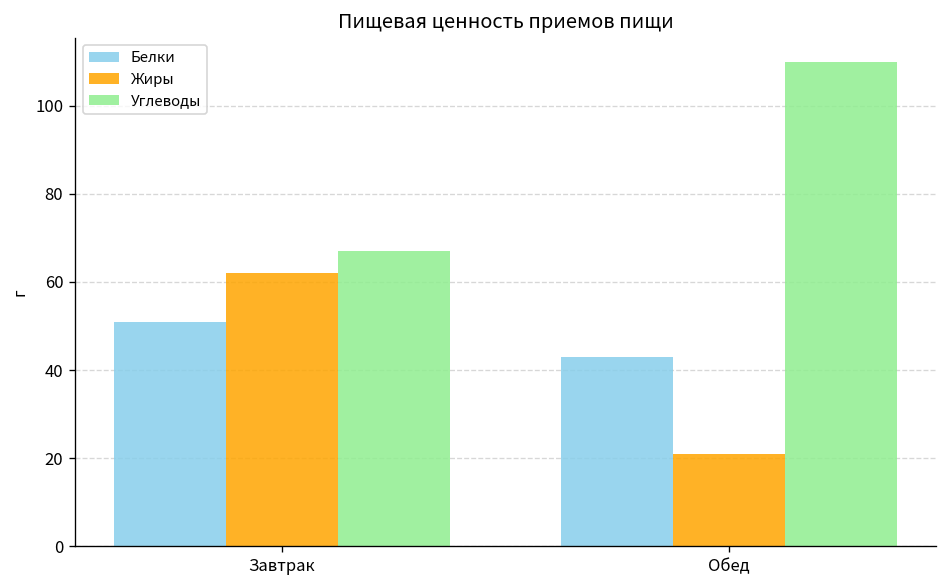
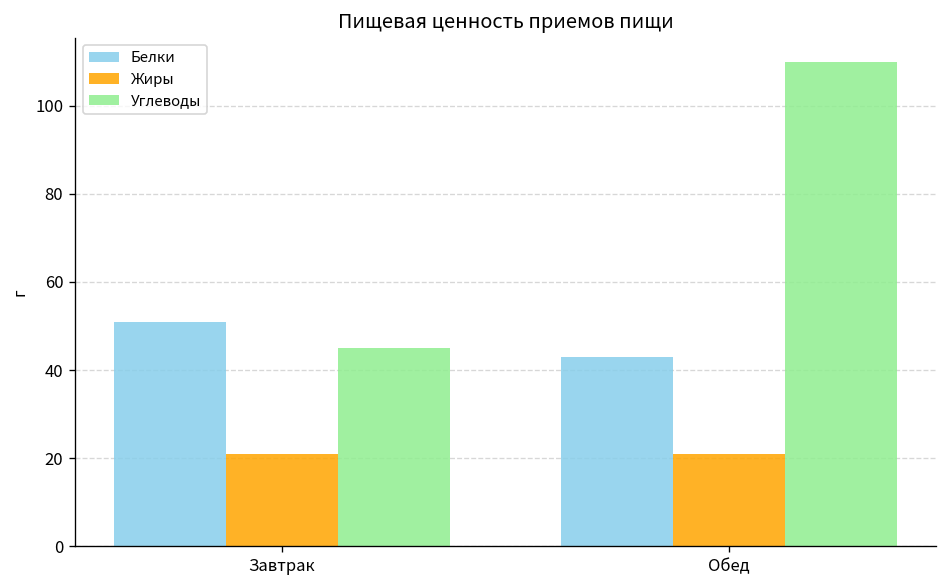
  {
    "Белки": {
      "Завтрак": 51,
      "Обед": 43
    },
    "Жиры": {
-     "Завтрак": 62,
+     "Завтрак": 21,
      "Обед": 21
    },
    "Углеводы": {
-     "Завтрак": 67,
+     "Завтрак": 45,
      "Обед": 110
    }
  }
